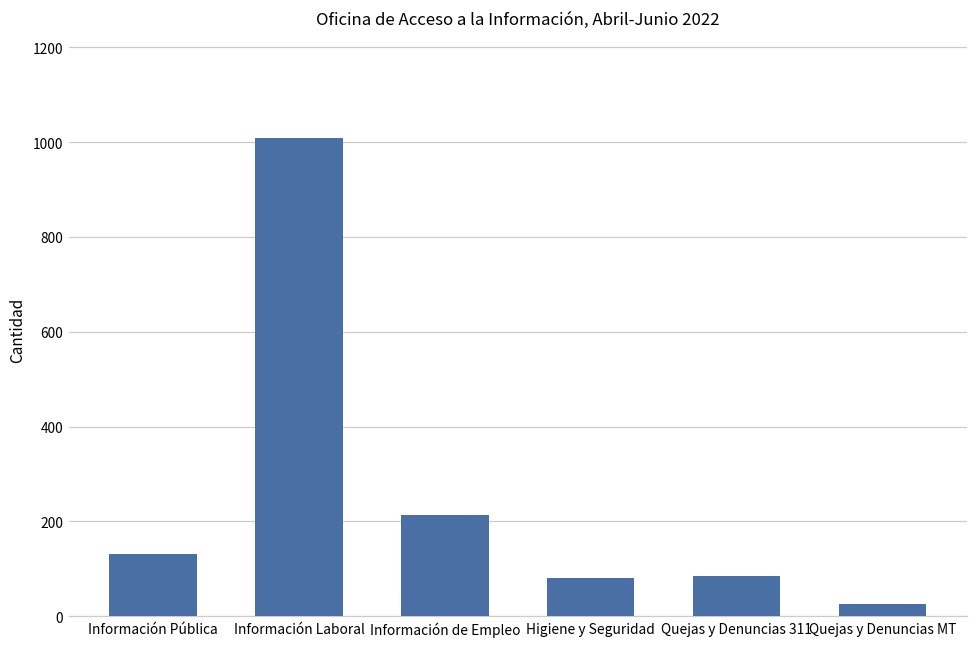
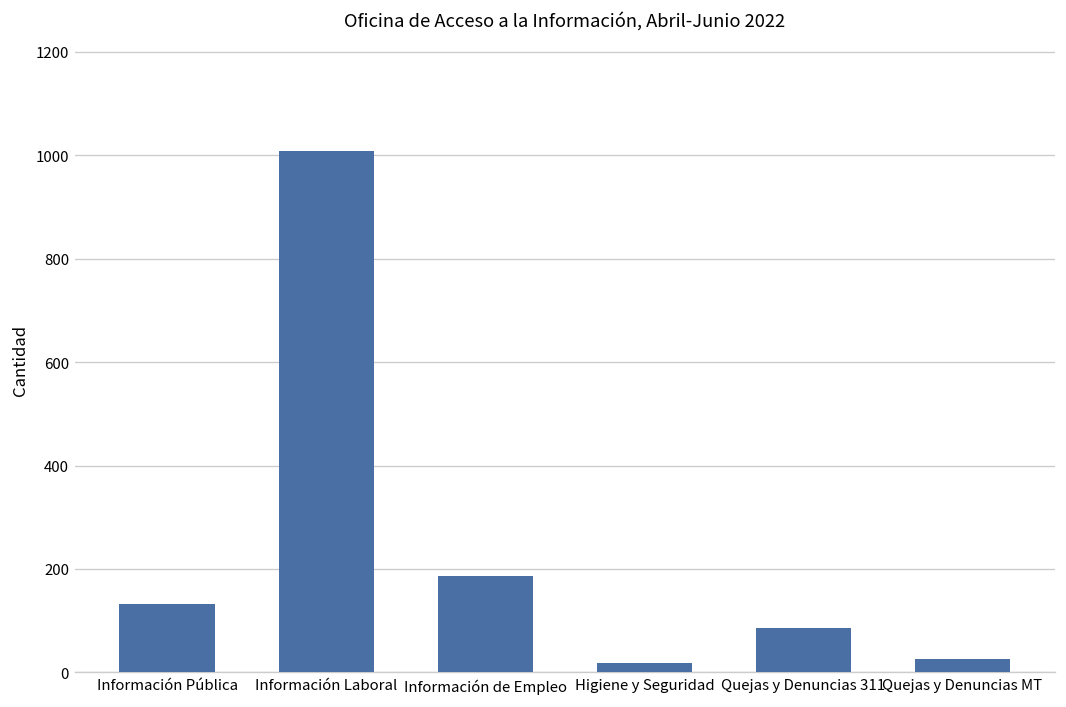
  {
    "Información Pública": 130,
    "Información Laboral": 1010,
-   "Información de Empleo": 210,
-   "Higiene y Seguridad": 80,
+   "Información de Empleo": 190,
+   "Higiene y Seguridad": 20,
    "Quejas y Denuncias 311": 90,
    "Quejas y Denuncias MT": 30
  }
